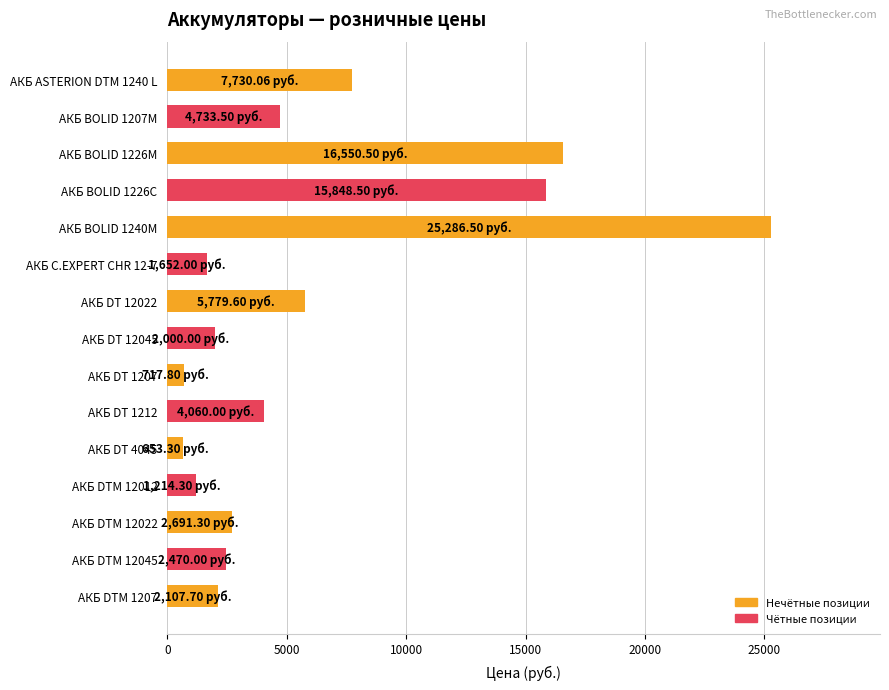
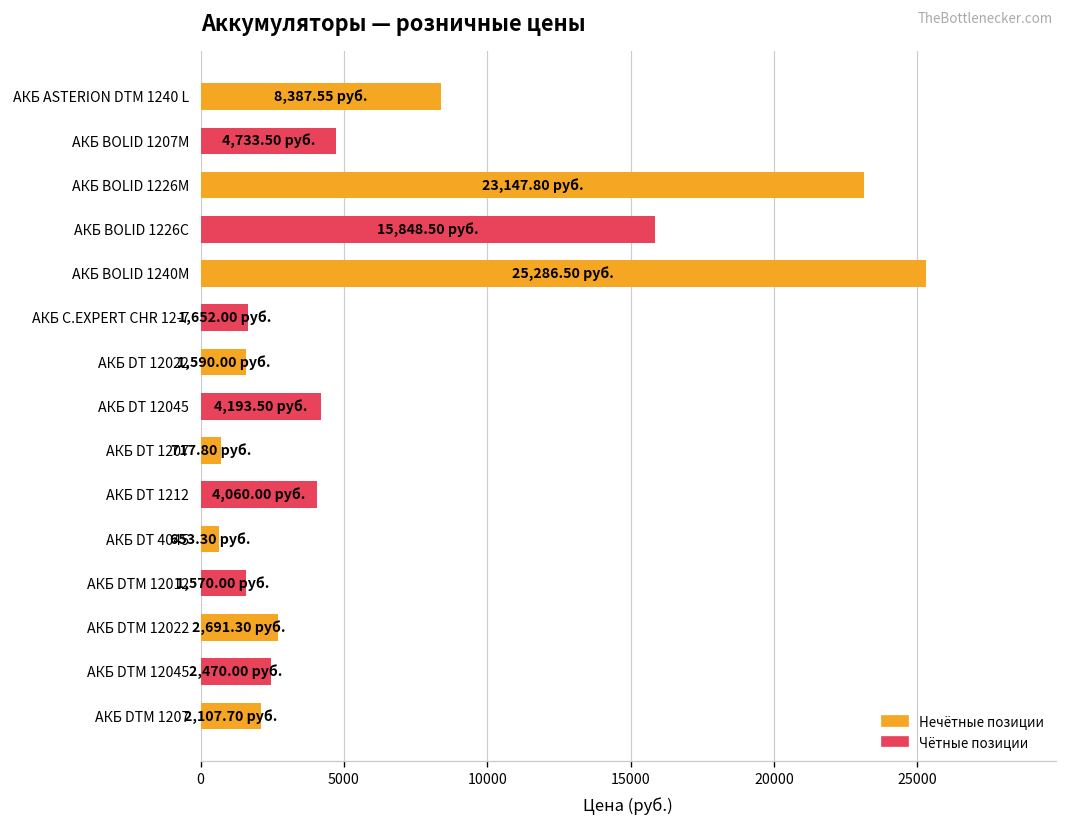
  {
-   "АКБ ASTERION DTM 1240 L": "7,730.06",
+   "АКБ ASTERION DTM 1240 L": "8,387.55",
    "АКБ BOLID 1207М": "4,733.50",
-   "АКБ BOLID 1226М": "16,550.50",
+   "АКБ BOLID 1226М": "23,147.80",
    "АКБ BOLID 1226С": "15,848.50",
    "АКБ BOLID 1240М": "25,286.50",
    "АКБ C.EXPERT CHR 12-7": "1,652.00",
-   "АКБ DT 12022": "5,779.60",
-   "АКБ DT 12045": "2,000.00",
+   "АКБ DT 12022": "1,590.00",
+   "АКБ DT 12045": "4,193.50",
    "АКБ DT 1207": "717.80",
    "АКБ DT 1212": "4,060.00",
    "АКБ DT 4045": "653.30",
-   "АКБ DTM 12012": "1,214.30",
+   "АКБ DTM 12012": "1,570.00",
    "АКБ DTM 12022": "2,691.30",
    "АКБ DTM 12045": "2,470.00",
    "АКБ DTM 1207": "2,107.70"
  }
